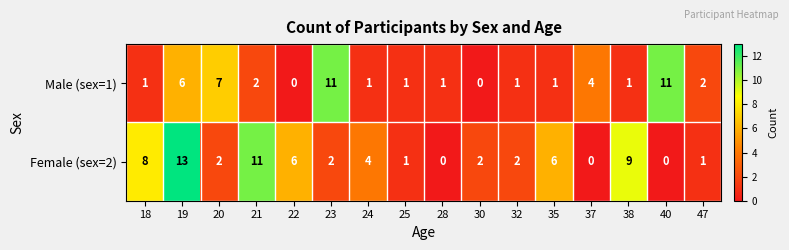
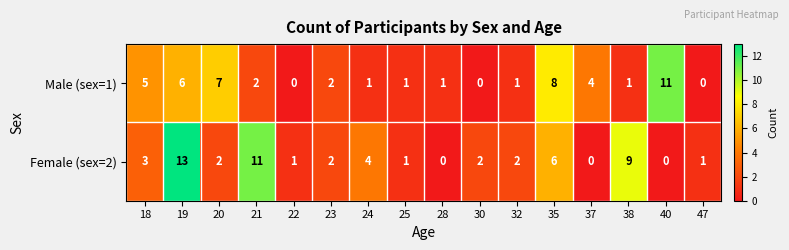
  {
    "Male (sex=1)": {
-     "18": 1,
+     "18": 5,
      "19": 6,
      "20": 7,
      "21": 2,
      "22": 0,
-     "23": 11,
+     "23": 2,
      "24": 1,
      "25": 1,
      "28": 1,
      "30": 0,
      "32": 1,
-     "35": 1,
+     "35": 8,
      "37": 4,
      "38": 1,
      "40": 11,
-     "47": 2
+     "47": 0
    },
    "Female (sex=2)": {
-     "18": 8,
+     "18": 3,
      "19": 13,
      "20": 2,
      "21": 11,
-     "22": 6,
+     "22": 1,
      "23": 2,
      "24": 4,
      "25": 1,
      "28": 0,
      "30": 2,
      "32": 2,
      "35": 6,
      "37": 0,
      "38": 9,
      "40": 0,
      "47": 1
    }
  }
